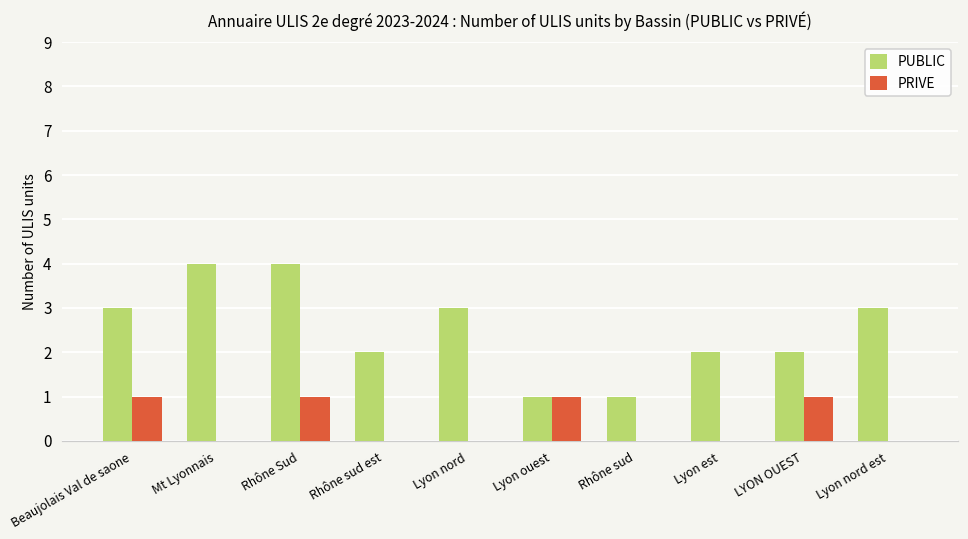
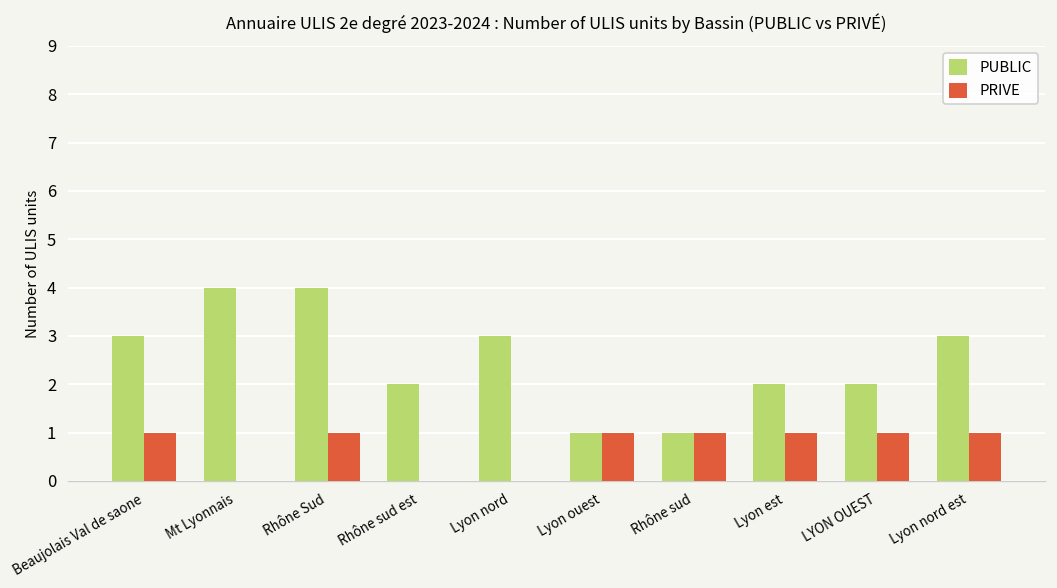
  {
    "PUBLIC": {
      "Beaujolais Val de saone": 3,
      "Mt Lyonnais": 4,
      "Rhône Sud": 4,
      "Rhône sud est": 2,
      "Lyon nord": 3,
      "Lyon ouest": 1,
      "Rhône sud": 1,
      "Lyon est": 2,
      "LYON OUEST": 2,
      "Lyon nord est": 3
    },
    "PRIVE": {
      "Beaujolais Val de saone": 1,
      "Mt Lyonnais": 0,
      "Rhône Sud": 1,
      "Rhône sud est": 0,
      "Lyon nord": 0,
      "Lyon ouest": 1,
-     "Rhône sud": 0,
-     "Lyon est": 0,
+     "Rhône sud": 1,
+     "Lyon est": 1,
      "LYON OUEST": 1,
-     "Lyon nord est": 0
+     "Lyon nord est": 1
    }
  }
